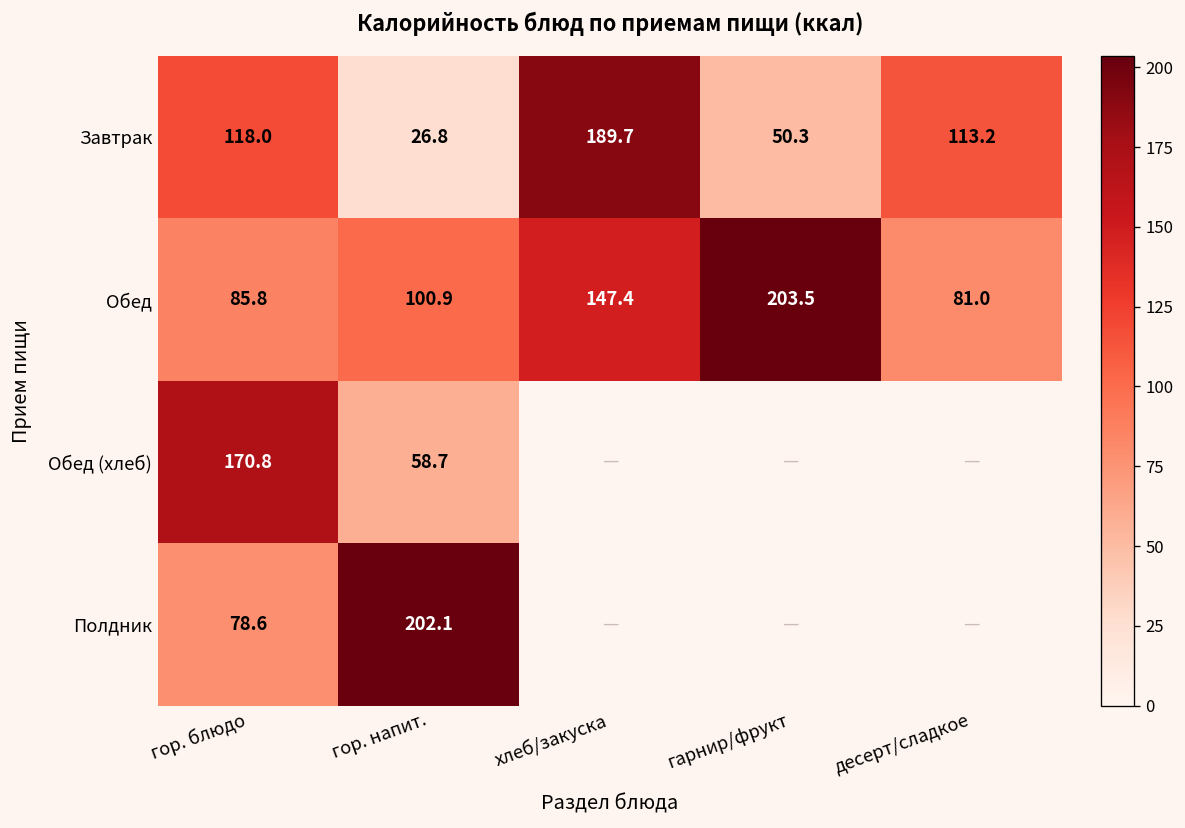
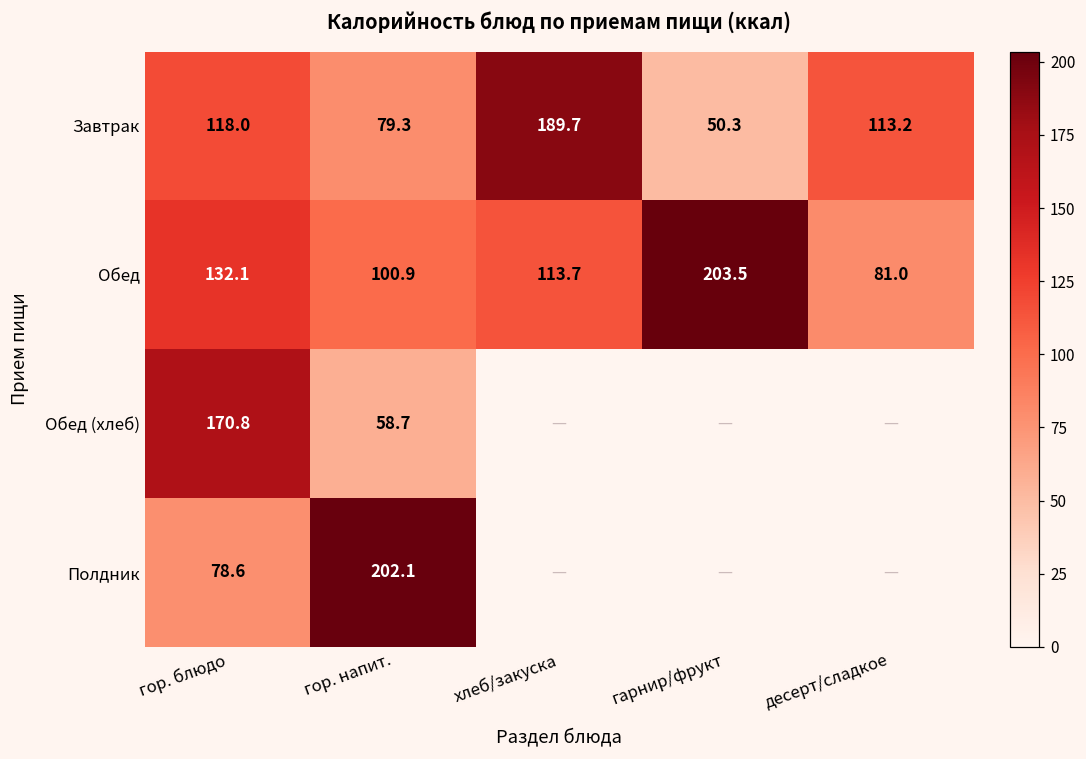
  {
    "Завтрак": {
      "гор. блюдо": 118.0,
-     "гор. напит.": 26.8,
+     "гор. напит.": 79.3,
      "хлеб/закуска": 189.7,
      "гарнир/фрукт": 50.3,
      "десерт/сладкое": 113.2
    },
    "Обед": {
-     "гор. блюдо": 85.8,
+     "гор. блюдо": 132.1,
      "гор. напит.": 100.9,
-     "хлеб/закуска": 147.4,
+     "хлеб/закуска": 113.7,
      "гарнир/фрукт": 203.5,
      "десерт/сладкое": 81.0
    },
    "Обед (хлеб)": {
      "гор. блюдо": 170.8,
      "гор. напит.": 58.7
    },
    "Полдник": {
      "гор. блюдо": 78.6,
      "гор. напит.": 202.1
    }
  }
